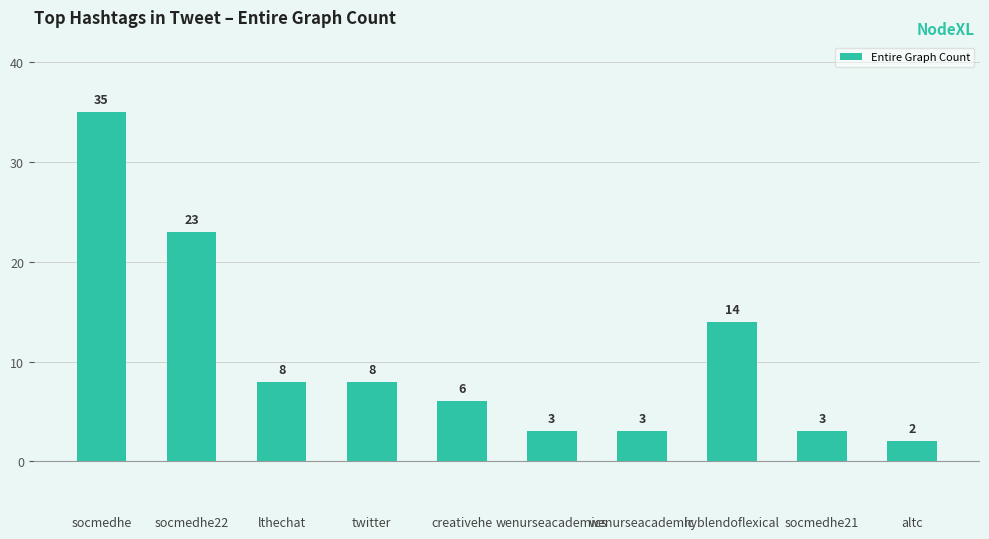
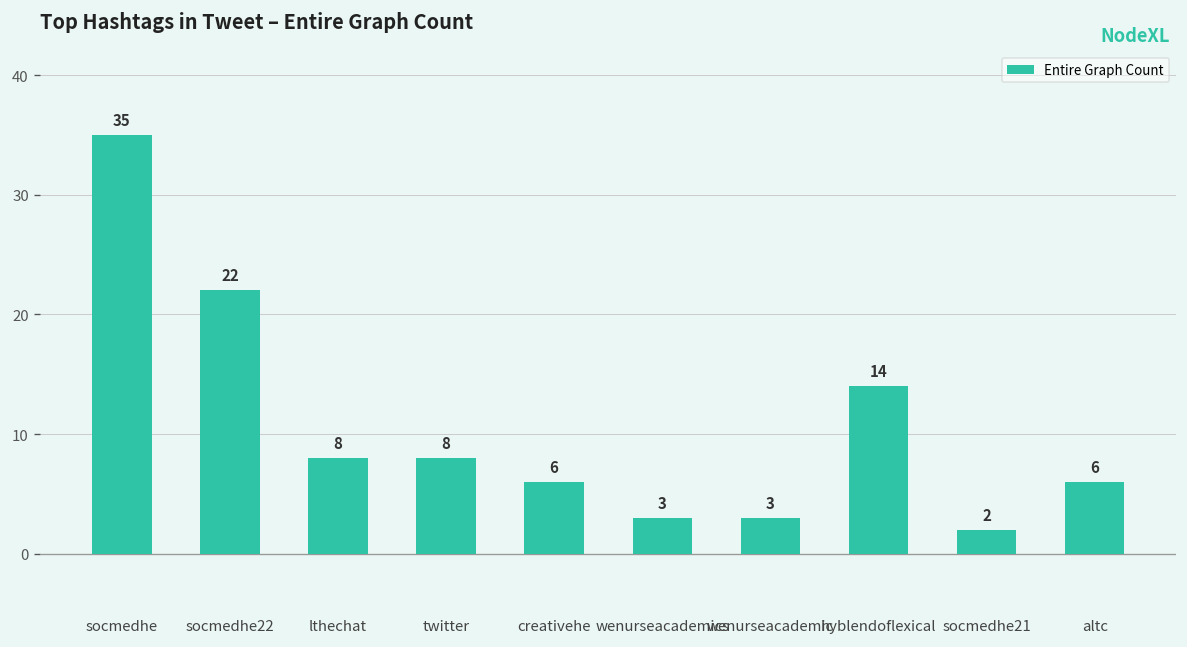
  {
    "socmedhe": 35,
-   "socmedhe22": 23,
+   "socmedhe22": 22,
    "lthechat": 8,
    "twitter": 8,
    "creativehe": 6,
    "hyblendoflexical": 14,
-   "socmedhe21": 3,
-   "altc": 2
+   "socmedhe21": 2,
+   "altc": 6
  }
